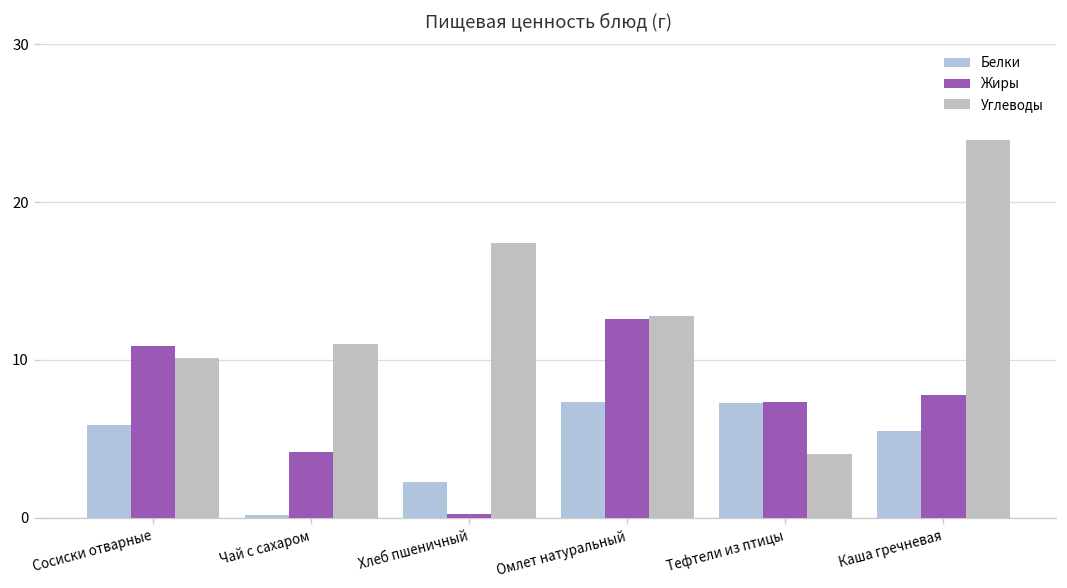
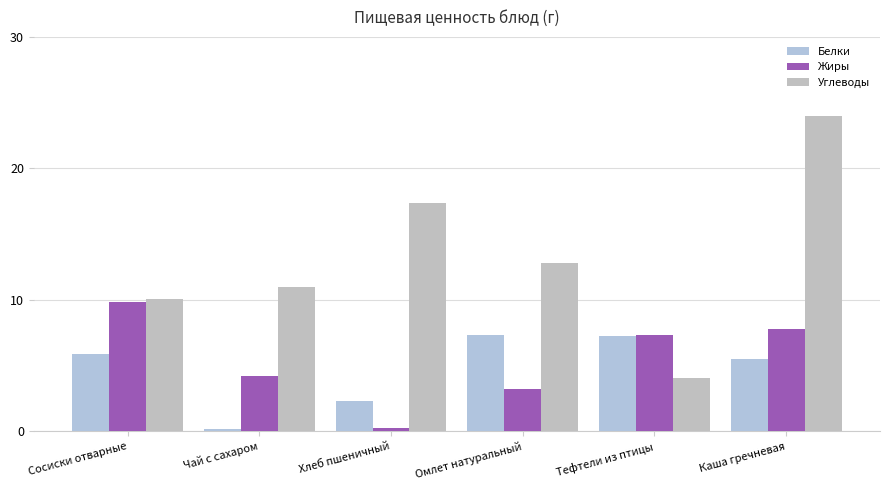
  {
    "Жиры": {
-     "Сосиски отварные": 10.9,
+     "Сосиски отварные": 9.8,
      "Чай с сахаром": 4.2,
      "Хлеб пшеничный": 0.2,
-     "Омлет натуральный": 12.6,
+     "Омлет натуральный": 3.2,
      "Тефтели из птицы": 7.3,
      "Каша гречневая": 7.8
    }
  }
